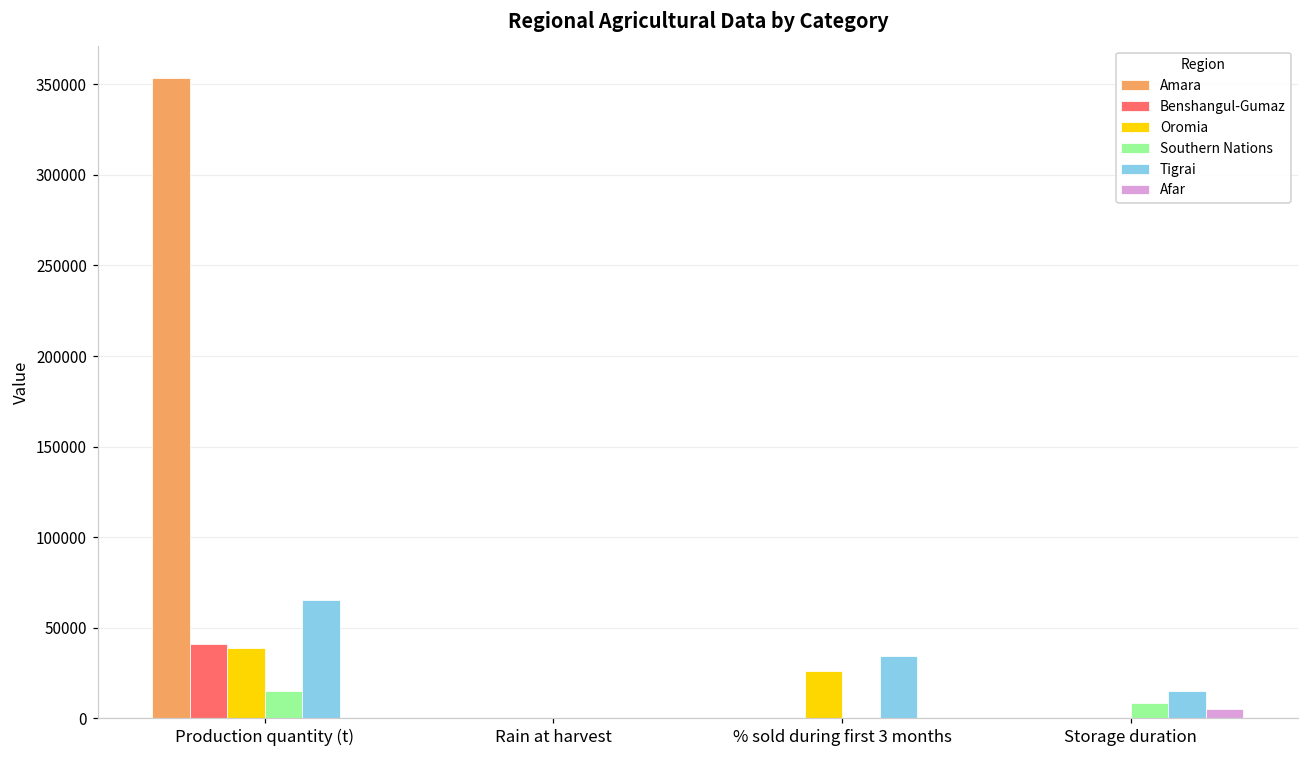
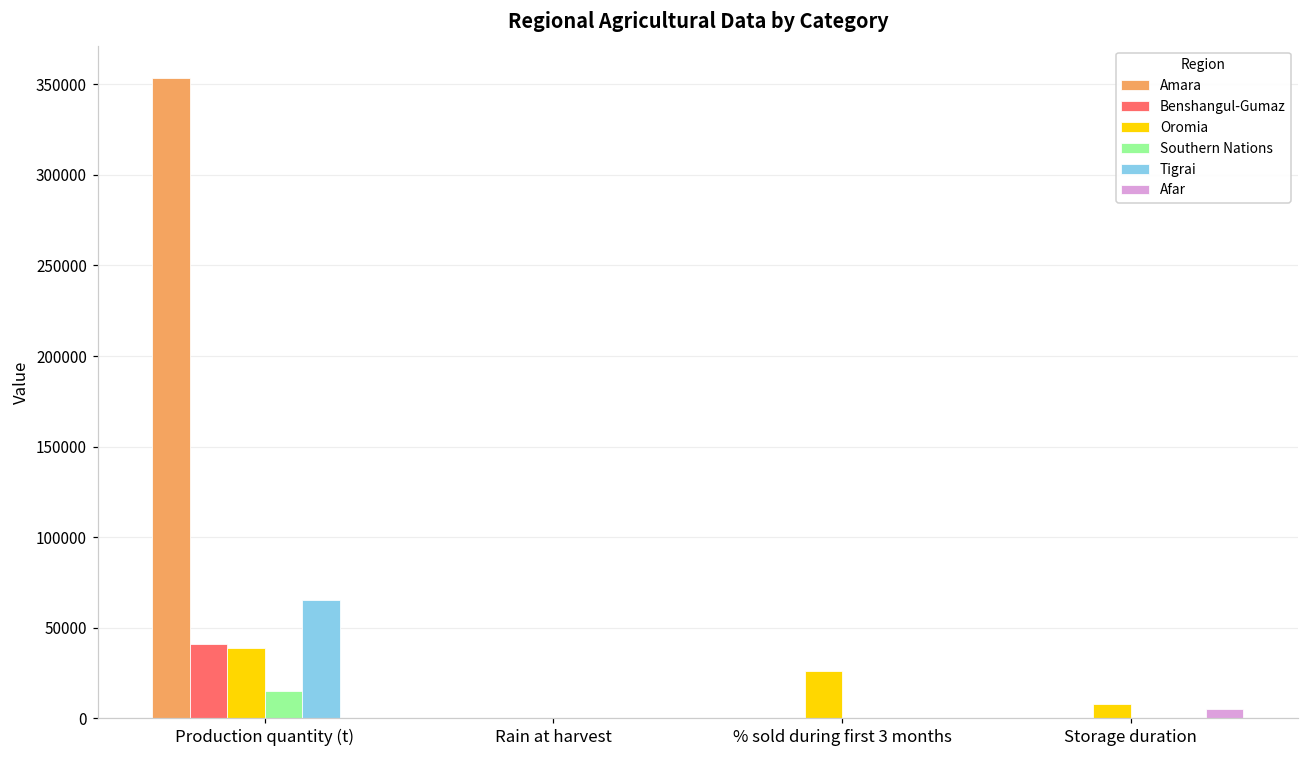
  {
    "Oromia": {
      "Production quantity (t)": 39000,
      "Rain at harvest": 0,
      "% sold during first 3 months": 26000,
-     "Storage duration": 0
+     "Storage duration": 8000
    },
    "Southern Nations": {
      "Production quantity (t)": 15000,
      "Rain at harvest": 0,
-     "Storage duration": 8000
+     "Storage duration": 0
    },
    "Tigrai": {
      "Production quantity (t)": 65000,
      "Rain at harvest": 0,
-     "% sold during first 3 months": 35000,
-     "Storage duration": 15000
+     "% sold during first 3 months": 0,
+     "Storage duration": 0
    },
    "Afar": {
      "Production quantity (t)": 0,
      "Rain at harvest": 0,
      "% sold during first 3 months": 0,
      "Storage duration": 5000
    }
  }
